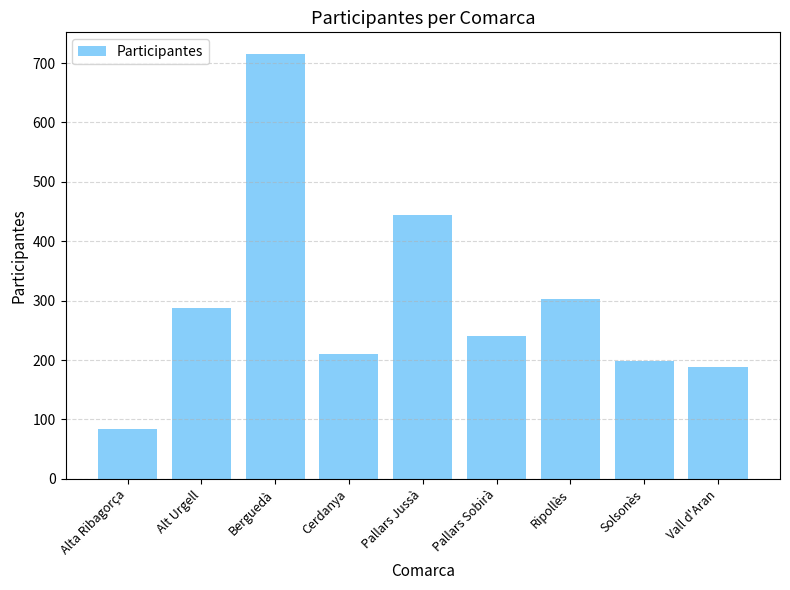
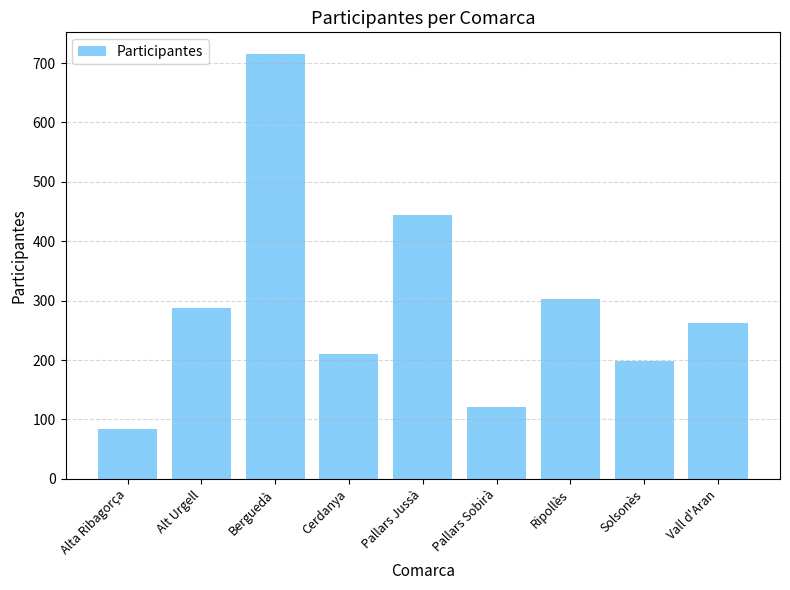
  {
    "Alta Ribagorça": 80,
    "Alt Urgell": 290,
    "Berguedà": 720,
    "Cerdanya": 210,
    "Pallars Jussà": 440,
-   "Pallars Sobirà": 240,
+   "Pallars Sobirà": 120,
    "Ripollès": 300,
    "Solsonès": 200,
-   "Vall d'Aran": 190
+   "Vall d'Aran": 260
  }
